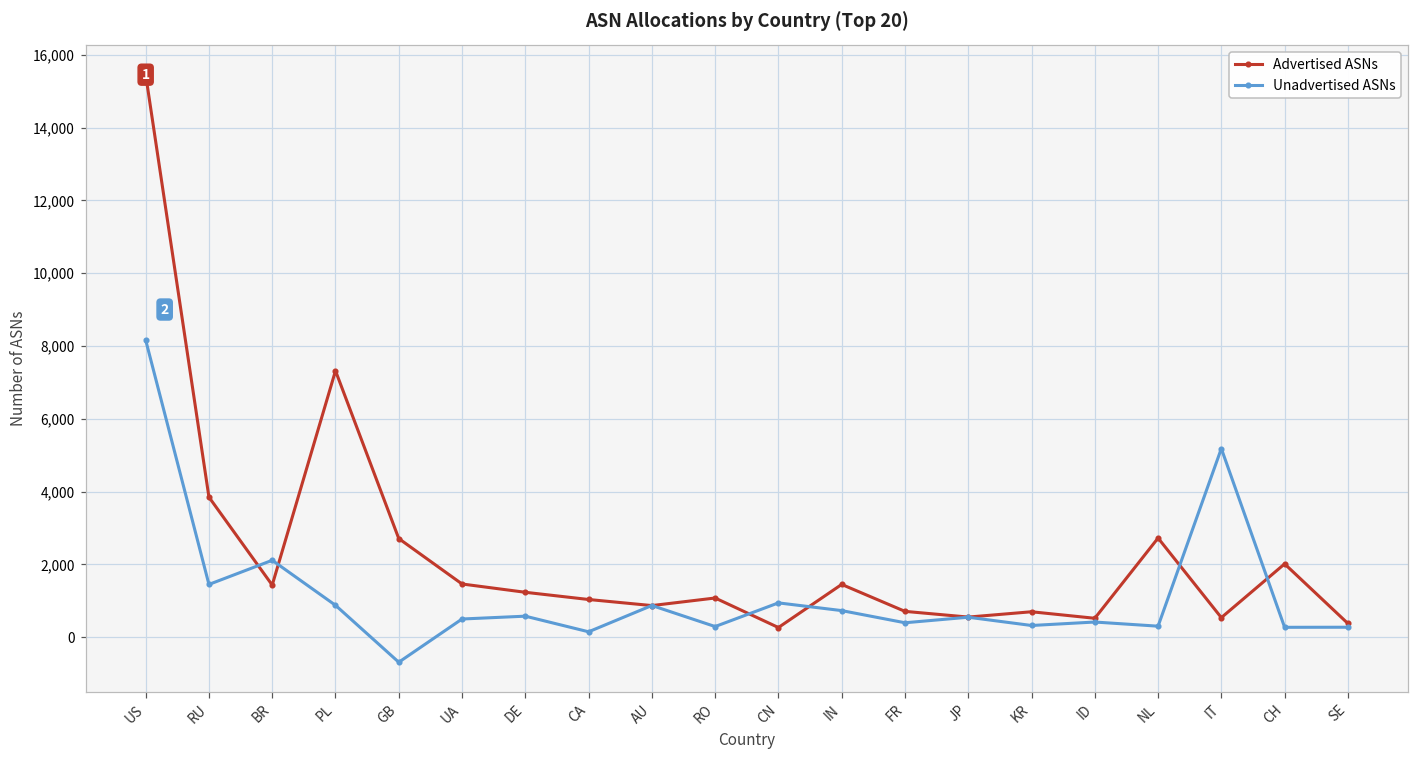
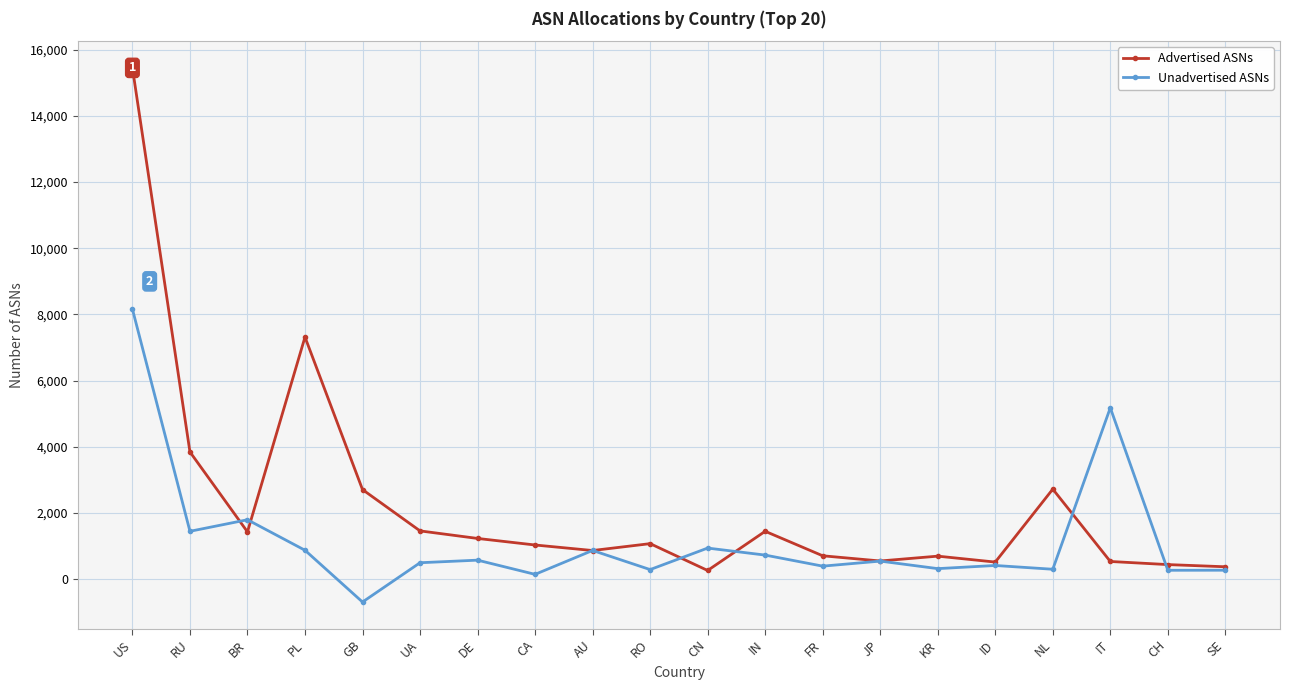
  {
    "Advertised ASNs": {
      "RU": "3,800",
      "BR": "1,400",
      "PL": "7,300",
      "GB": "2,700",
      "UA": "1,500",
      "DE": "1,200",
      "CA": "1,000",
      "RO": "1,100",
      "CN": "300",
      "IN": "1,400",
      "FR": "700",
      "KR": "700",
      "ID": "500",
      "NL": "2,700",
      "IT": "500",
-     "CH": "2,000",
+     "CH": "400",
      "SE": "400"
    },
    "Unadvertised ASNs": {
      "US": "8,200",
      "RU": "1,400",
-     "BR": "2,100",
+     "BR": "1,800",
      "PL": "900",
      "GB": "-700",
      "UA": "500",
      "DE": "600",
      "CA": "100",
      "RO": "300",
      "CN": "900",
      "IN": "700",
      "FR": "400",
      "KR": "300",
      "ID": "400",
      "NL": "300",
      "IT": "5,200",
      "CH": "300",
      "SE": "300"
    }
  }
